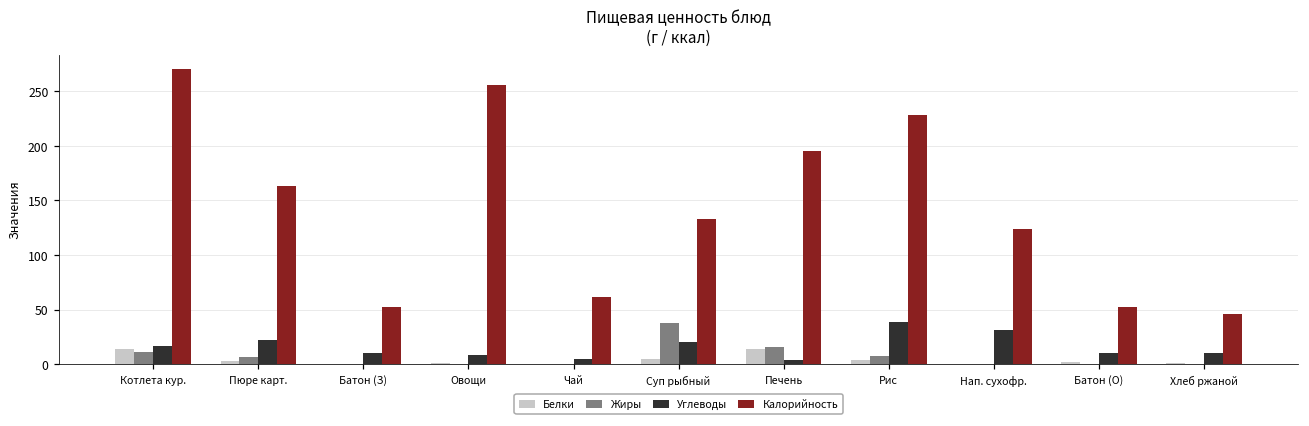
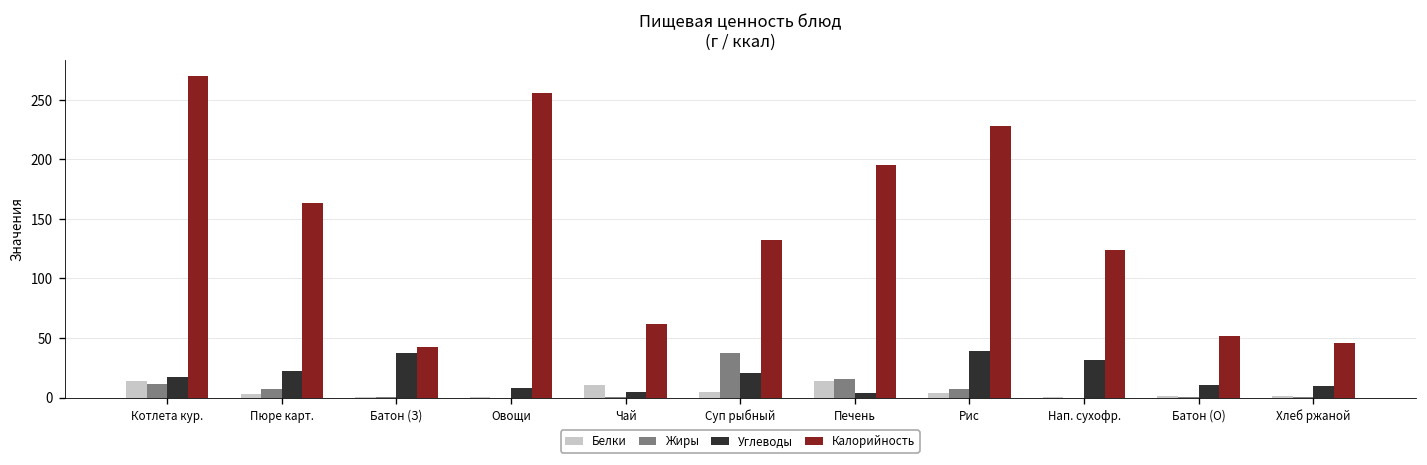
  {
    "Белки": {
      "Котлета кур.": 10,
      "Пюре карт.": 0,
-     "Чай": 0,
+     "Чай": 10,
      "Суп рыбный": 10,
      "Печень": 10,
      "Рис": 0
    },
    "Жиры": {
      "Котлета кур.": 10,
      "Пюре карт.": 10,
      "Овощи": 0,
      "Суп рыбный": 40,
      "Печень": 20,
      "Рис": 10,
      "Нап. сухофр.": 0
    },
    "Углеводы": {
      "Котлета кур.": 20,
      "Пюре карт.": 20,
-     "Батон (З)": 10,
+     "Батон (З)": 40,
      "Овощи": 10,
      "Чай": 10,
      "Суп рыбный": 20,
      "Печень": 0,
      "Рис": 40,
      "Нап. сухофр.": 30,
      "Батон (О)": 10,
      "Хлеб ржаной": 10
    },
    "Калорийность": {
      "Котлета кур.": 270,
      "Пюре карт.": 160,
-     "Батон (З)": 50,
+     "Батон (З)": 40,
      "Овощи": 260,
      "Чай": 60,
      "Суп рыбный": 130,
      "Печень": 200,
      "Рис": 230,
      "Нап. сухофр.": 120,
      "Батон (О)": 50,
      "Хлеб ржаной": 50
    }
  }
